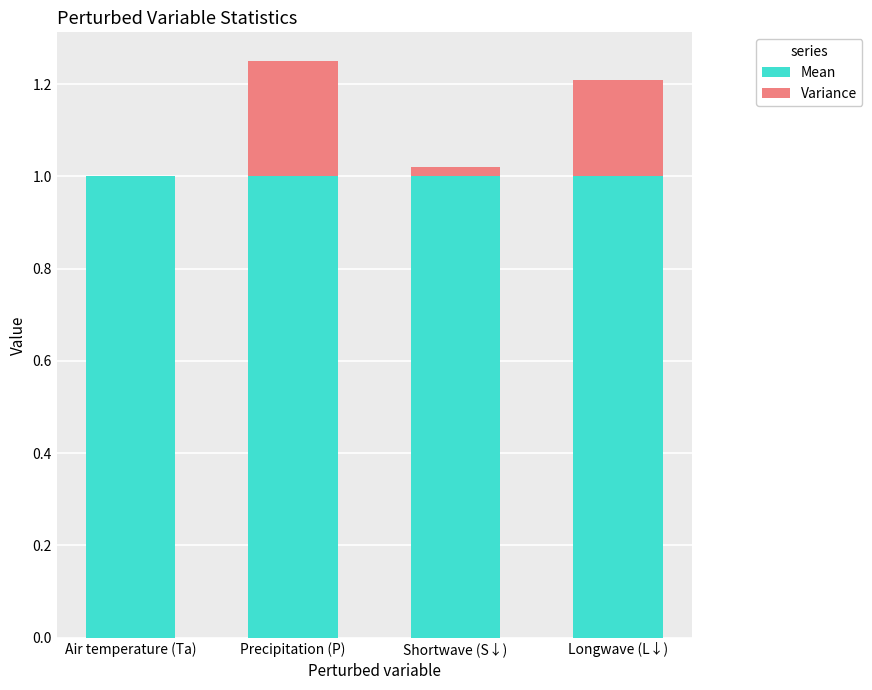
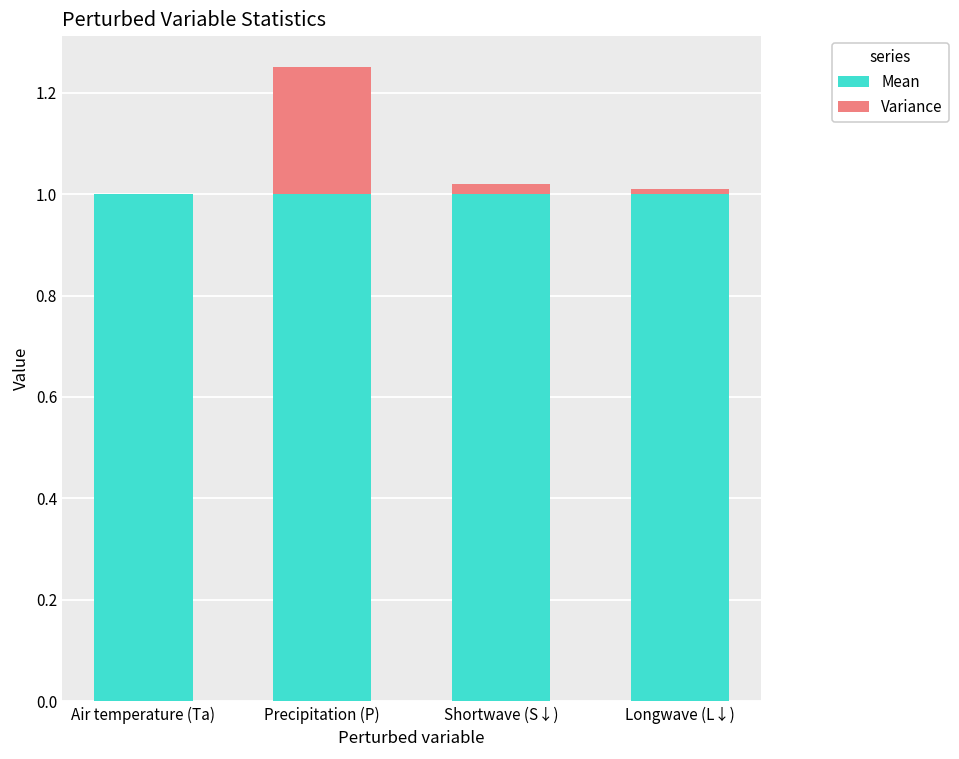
  {
    "Mean": {
      "Air temperature (Ta)": 1.00,
      "Precipitation (P)": 1.00,
      "Shortwave (S↓)": 1.00,
      "Longwave (L↓)": 1.00
    },
    "Variance": {
      "Precipitation (P)": 0.25,
      "Shortwave (S↓)": 0.02,
-     "Longwave (L↓)": 0.21
+     "Longwave (L↓)": 0.01
    }
  }
